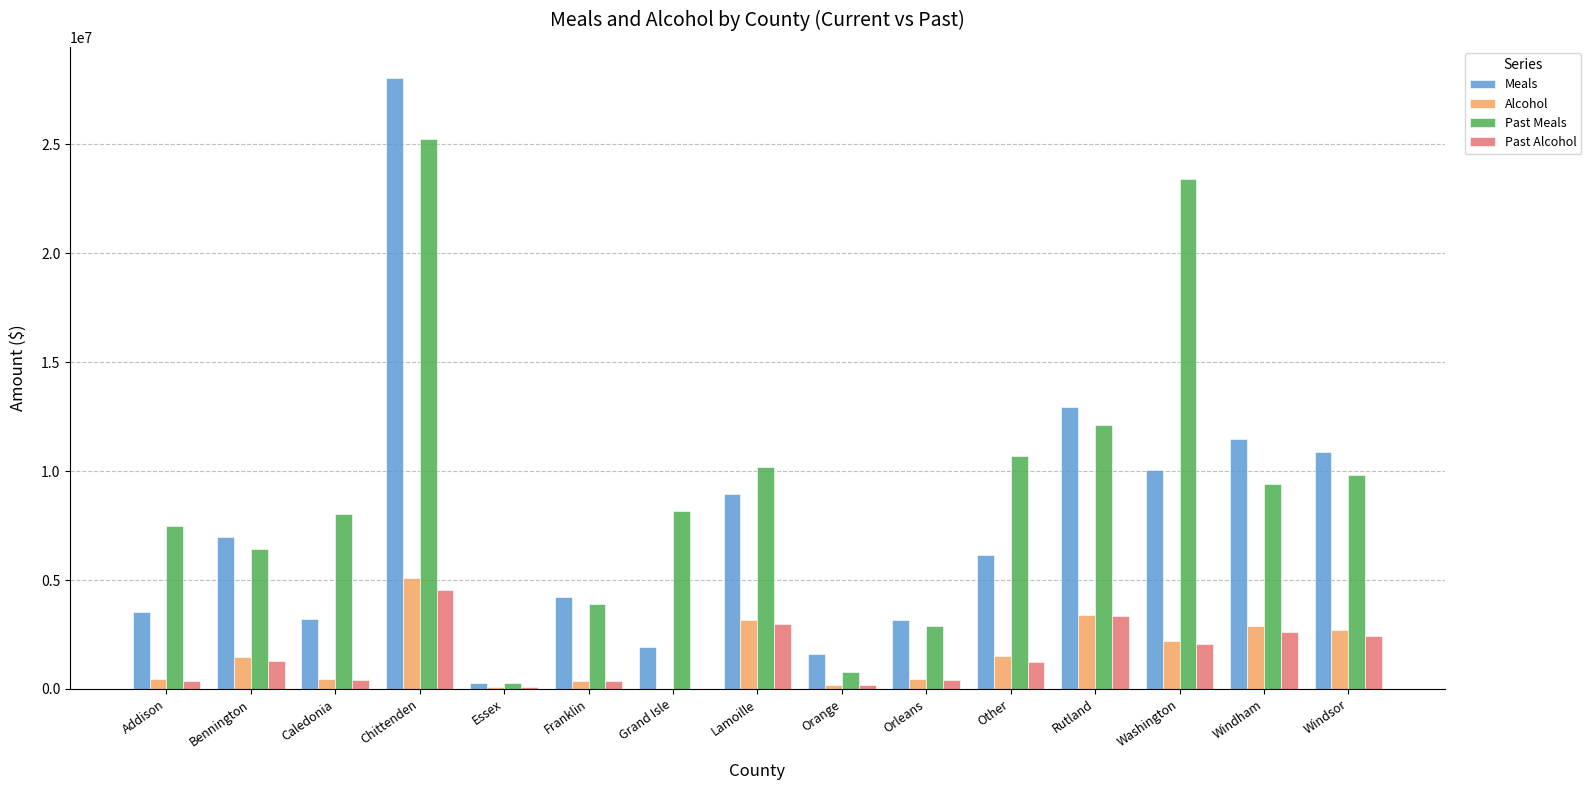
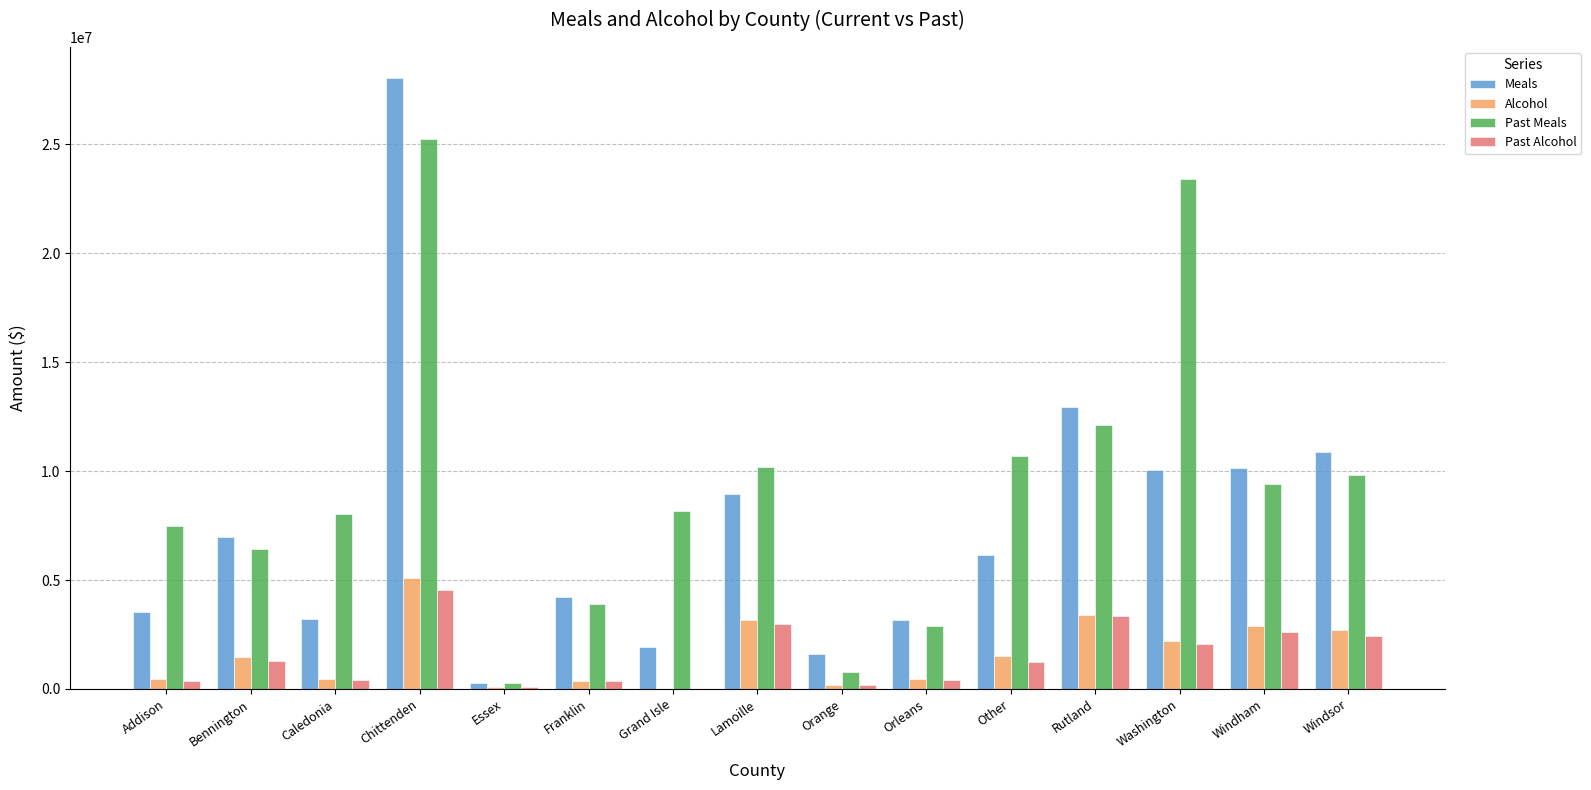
  {
    "Meals": {
      "Addison": 3500000,
      "Bennington": 7000000,
      "Caledonia": 3200000,
      "Chittenden": 28100000,
      "Essex": 300000,
      "Franklin": 4200000,
      "Grand Isle": 1900000,
      "Lamoille": 8900000,
      "Orange": 1600000,
      "Orleans": 3200000,
      "Other": 6200000,
      "Rutland": 12900000,
      "Washington": 10000000,
-     "Windham": 11500000,
+     "Windham": 10100000,
      "Windsor": 10900000
    },
    "Past Meals": {
      "Addison": 7500000,
      "Bennington": 6400000,
      "Caledonia": 8000000,
      "Chittenden": 25300000,
      "Essex": 300000,
      "Franklin": 3900000,
      "Grand Isle": 8200000,
      "Lamoille": 10200000,
      "Orange": 800000,
      "Orleans": 2900000,
      "Other": 10700000,
      "Rutland": 12100000,
      "Washington": 23400000,
      "Windham": 9400000,
      "Windsor": 9800000
    }
  }
